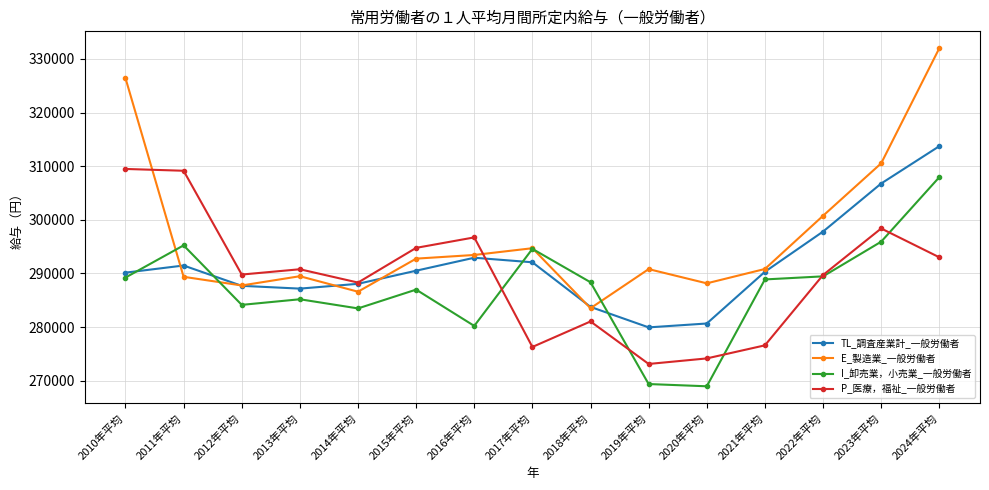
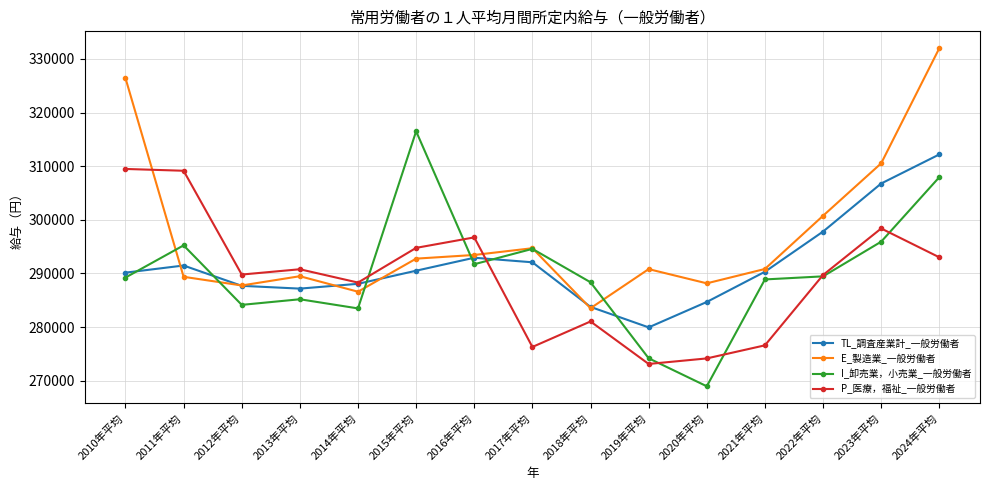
  {
    "TL_調査産業計_一般労働者": {
      "2010年平均": 290000,
      "2011年平均": 291000,
      "2013年平均": 287000,
      "2015年平均": 291000,
      "2016年平均": 293000,
      "2017年平均": 292000,
      "2019年平均": 280000,
-     "2020年平均": 281000,
+     "2020年平均": 285000,
      "2021年平均": 290000,
      "2022年平均": 298000,
      "2023年平均": 307000,
-     "2024年平均": 314000
+     "2024年平均": 312000
    },
    "E_製造業_一般労働者": {
      "2010年平均": 326000,
      "2011年平均": 289000,
      "2013年平均": 289000,
      "2014年平均": 287000,
      "2015年平均": 293000,
      "2016年平均": 293000,
      "2019年平均": 291000,
      "2020年平均": 288000,
      "2021年平均": 291000,
      "2022年平均": 301000,
      "2023年平均": 311000,
      "2024年平均": 332000
    },
    "I_卸売業，小売業_一般労働者": {
      "2010年平均": 289000,
      "2011年平均": 295000,
      "2012年平均": 284000,
      "2013年平均": 285000,
      "2014年平均": 283000,
-     "2015年平均": 287000,
-     "2016年平均": 280000,
+     "2015年平均": 317000,
+     "2016年平均": 292000,
      "2018年平均": 288000,
-     "2019年平均": 269000,
+     "2019年平均": 274000,
      "2020年平均": 269000,
      "2021年平均": 289000,
      "2023年平均": 296000,
      "2024年平均": 308000
    },
    "P_医療，福祉_一般労働者": {
      "2010年平均": 309000,
      "2011年平均": 309000,
      "2012年平均": 290000,
      "2013年平均": 291000,
      "2015年平均": 295000,
      "2016年平均": 297000,
      "2017年平均": 276000,
      "2018年平均": 281000,
      "2019年平均": 273000,
      "2020年平均": 274000,
      "2021年平均": 277000,
      "2023年平均": 298000,
      "2024年平均": 293000
    }
  }
